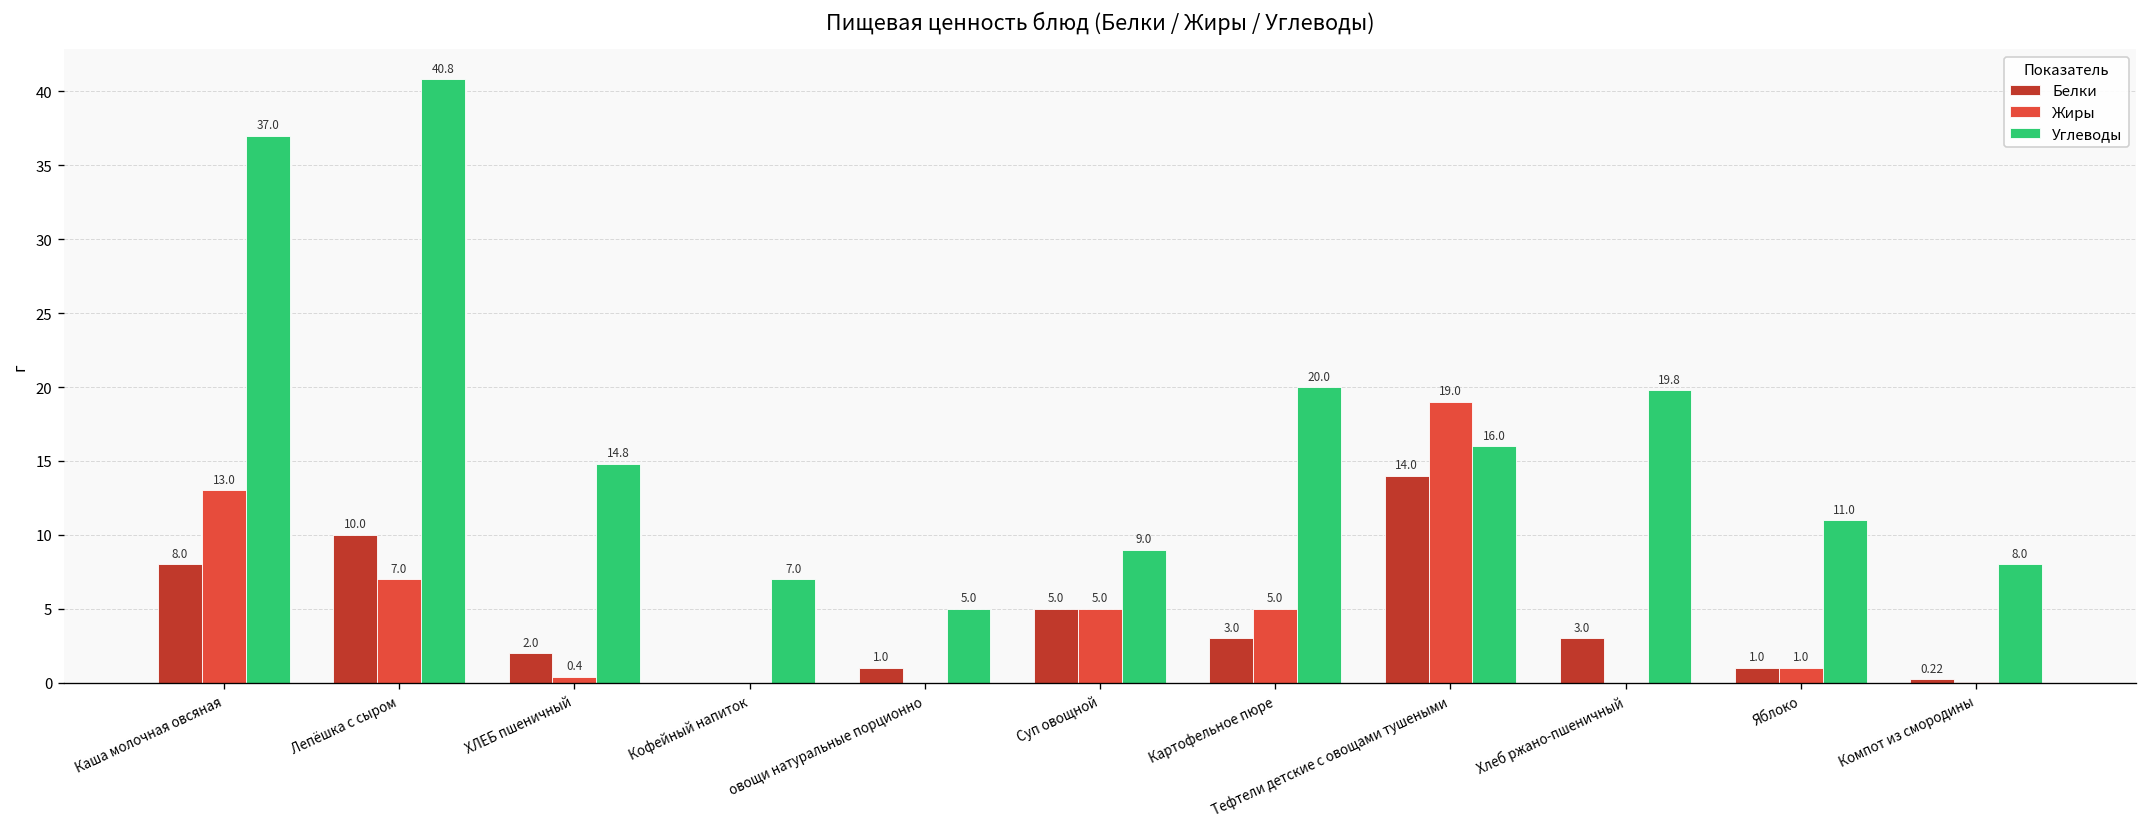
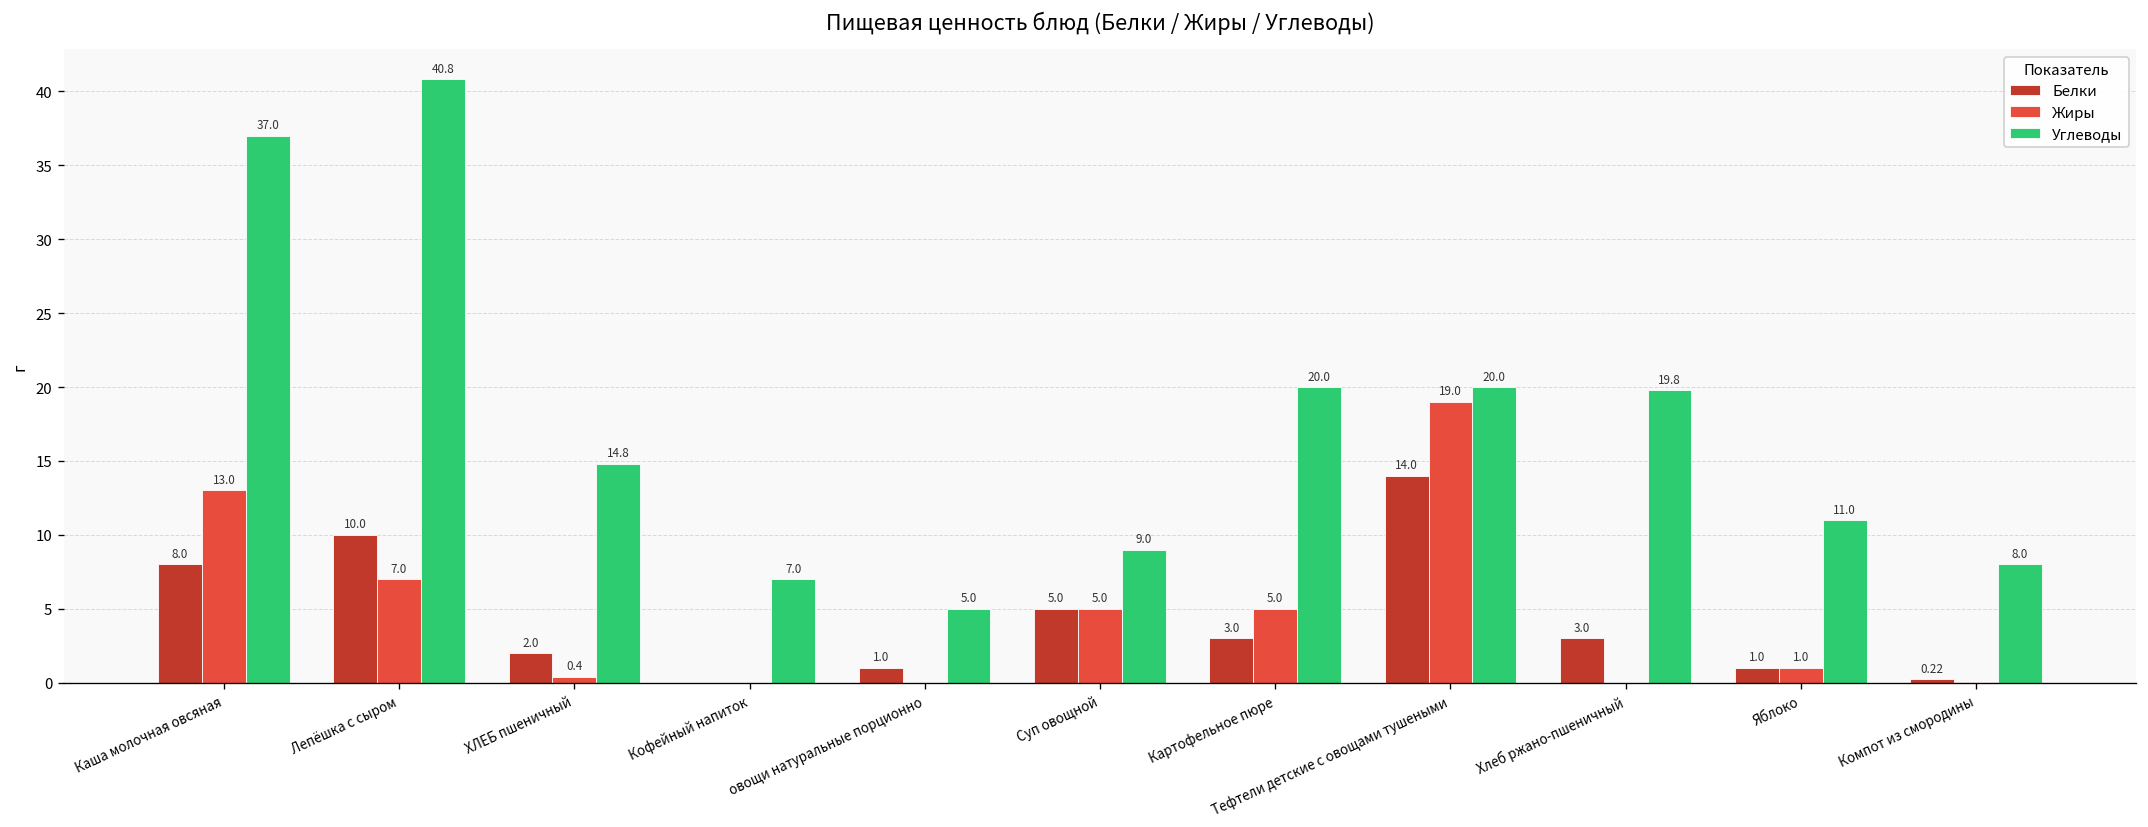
  {
    "Углеводы": {
      "Каша молочная овсяная": 37.0,
      "Лепёшка с сыром": 40.8,
      "ХЛЕБ пшеничный": 14.8,
      "Кофейный напиток": 7.0,
      "овощи натуральные порционно": 5.0,
      "Суп овощной": 9.0,
      "Картофельное пюре": 20.0,
-     "Тефтели детские с овощами тушеными": 16.0,
+     "Тефтели детские с овощами тушеными": 20.0,
      "Хлеб ржано-пшеничный": 19.8,
      "Яблоко": 11.0,
      "Компот из смородины": 8.0
    }
  }
